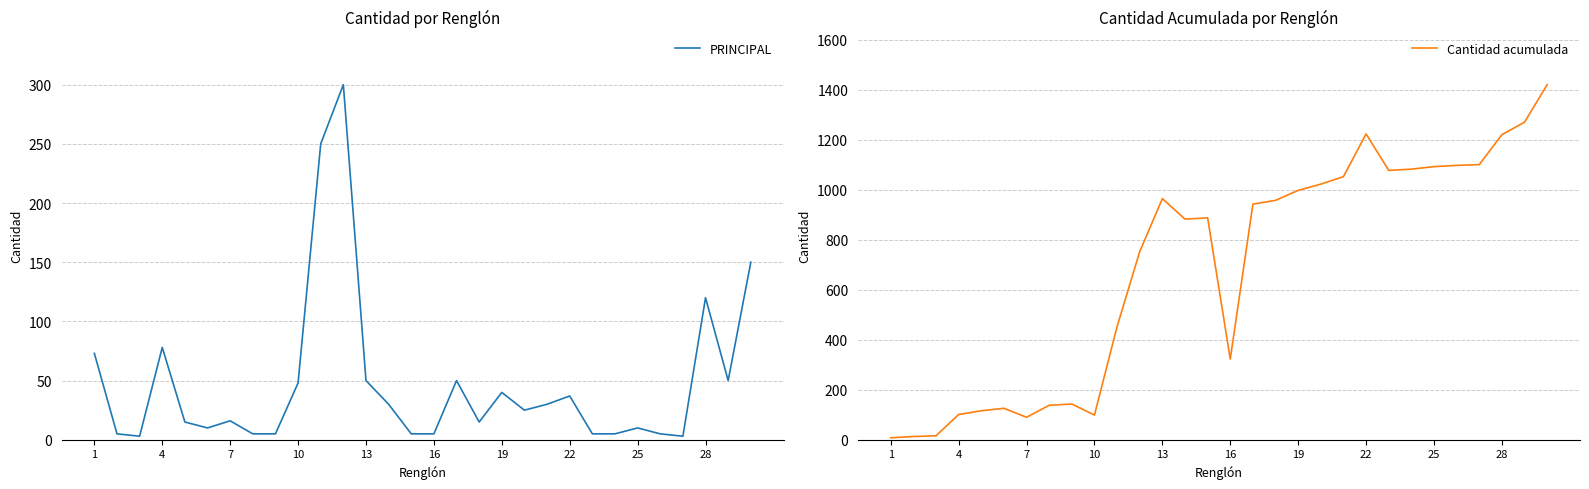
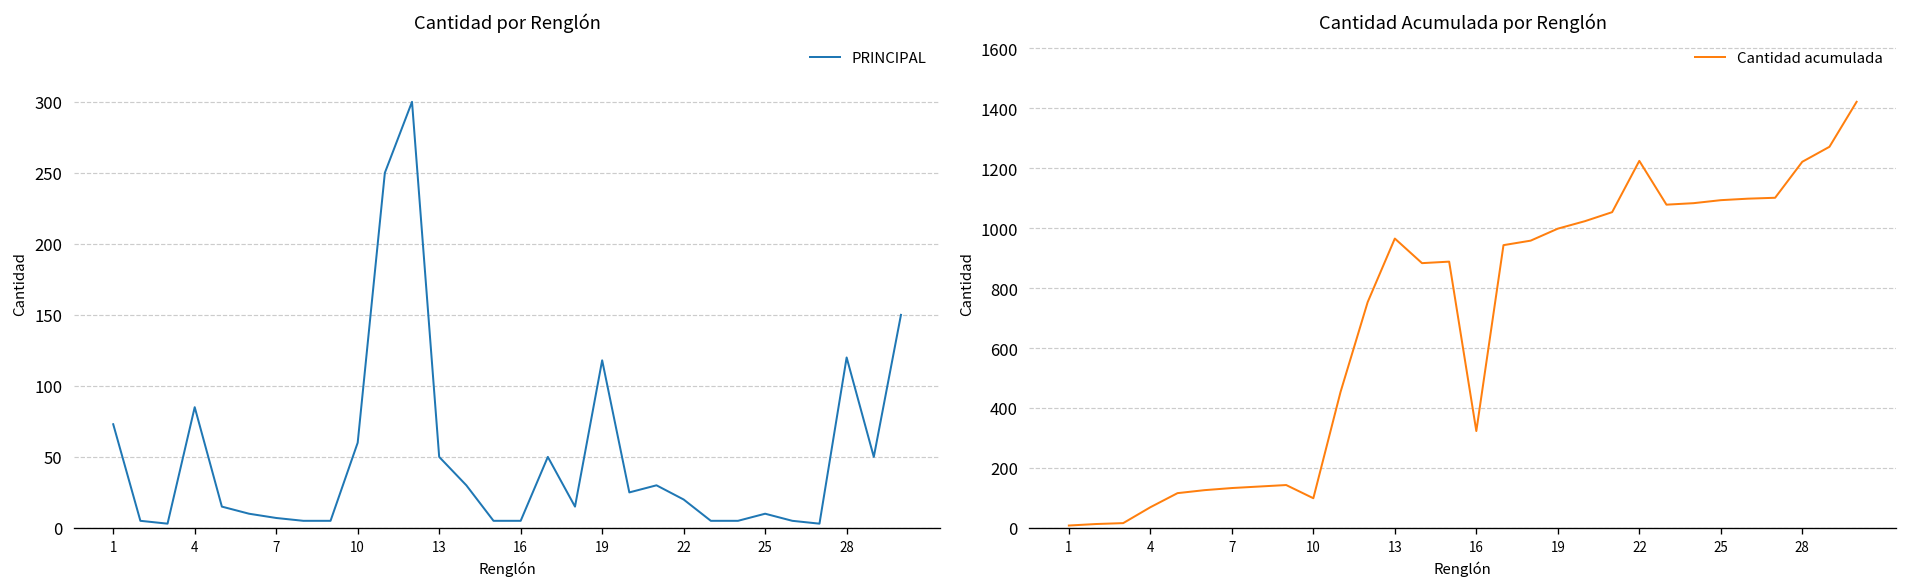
  {
    "Cantidad por Renglón": {
      "1": 73,
-     "4": 78,
-     "7": 16,
-     "10": 48,
+     "4": 85,
+     "7": 7,
+     "10": 60,
      "13": 50,
      "16": 5,
-     "19": 40,
-     "22": 37,
+     "19": 118,
+     "22": 20,
      "25": 10,
      "28": 120
    },
    "Cantidad Acumulada por Renglón": {
      "1": 10,
-     "4": 100,
-     "7": 90,
+     "4": 70,
+     "7": 130,
      "10": 100,
      "13": 970,
      "16": 320,
      "19": 1000,
      "22": 1220,
      "25": 1090,
      "28": 1220
    }
  }
